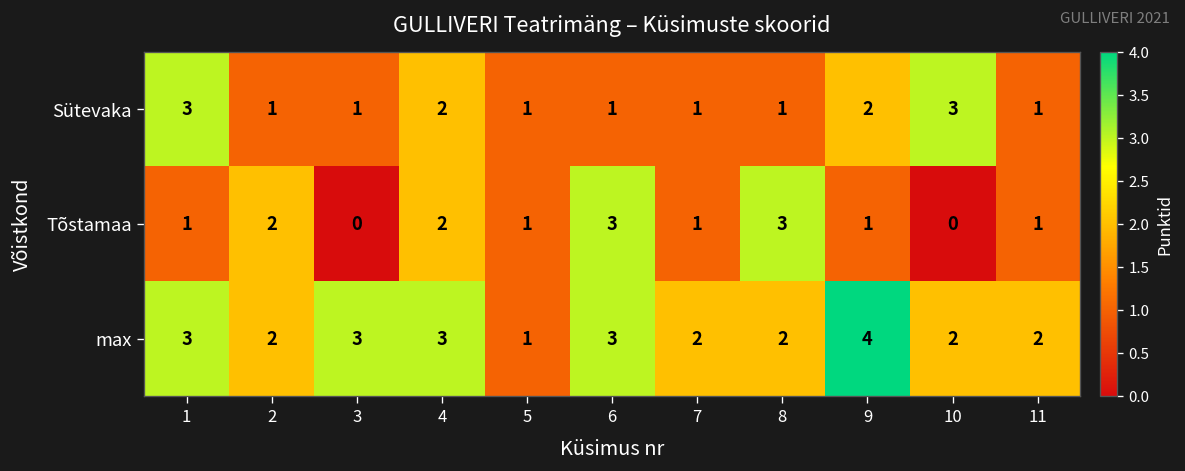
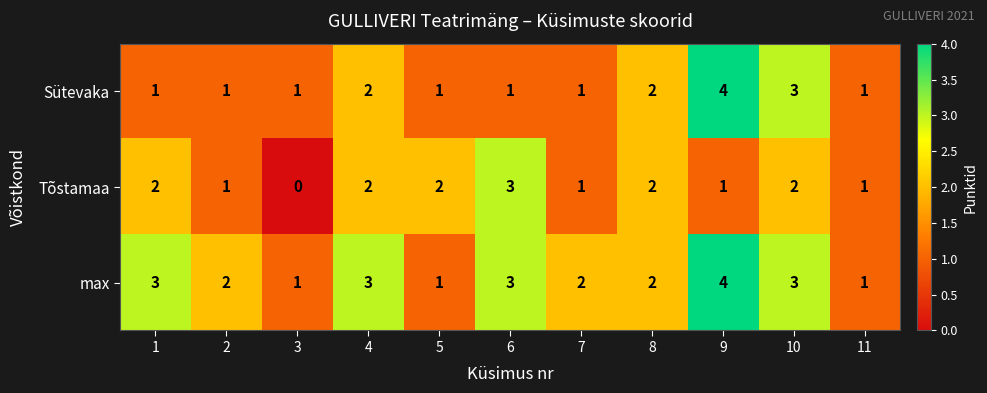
  {
    "Sütevaka": {
-     "1": 3,
+     "1": 1,
      "2": 1,
      "3": 1,
      "4": 2,
      "5": 1,
      "6": 1,
      "7": 1,
-     "8": 1,
-     "9": 2,
+     "8": 2,
+     "9": 4,
      "10": 3,
      "11": 1
    },
    "Tõstamaa": {
-     "1": 1,
-     "2": 2,
+     "1": 2,
+     "2": 1,
      "3": 0,
      "4": 2,
-     "5": 1,
+     "5": 2,
      "6": 3,
      "7": 1,
-     "8": 3,
+     "8": 2,
      "9": 1,
-     "10": 0,
+     "10": 2,
      "11": 1
    },
    "max": {
      "1": 3,
      "2": 2,
-     "3": 3,
+     "3": 1,
      "4": 3,
      "5": 1,
      "6": 3,
      "7": 2,
      "8": 2,
      "9": 4,
-     "10": 2,
-     "11": 2
+     "10": 3,
+     "11": 1
    }
  }
